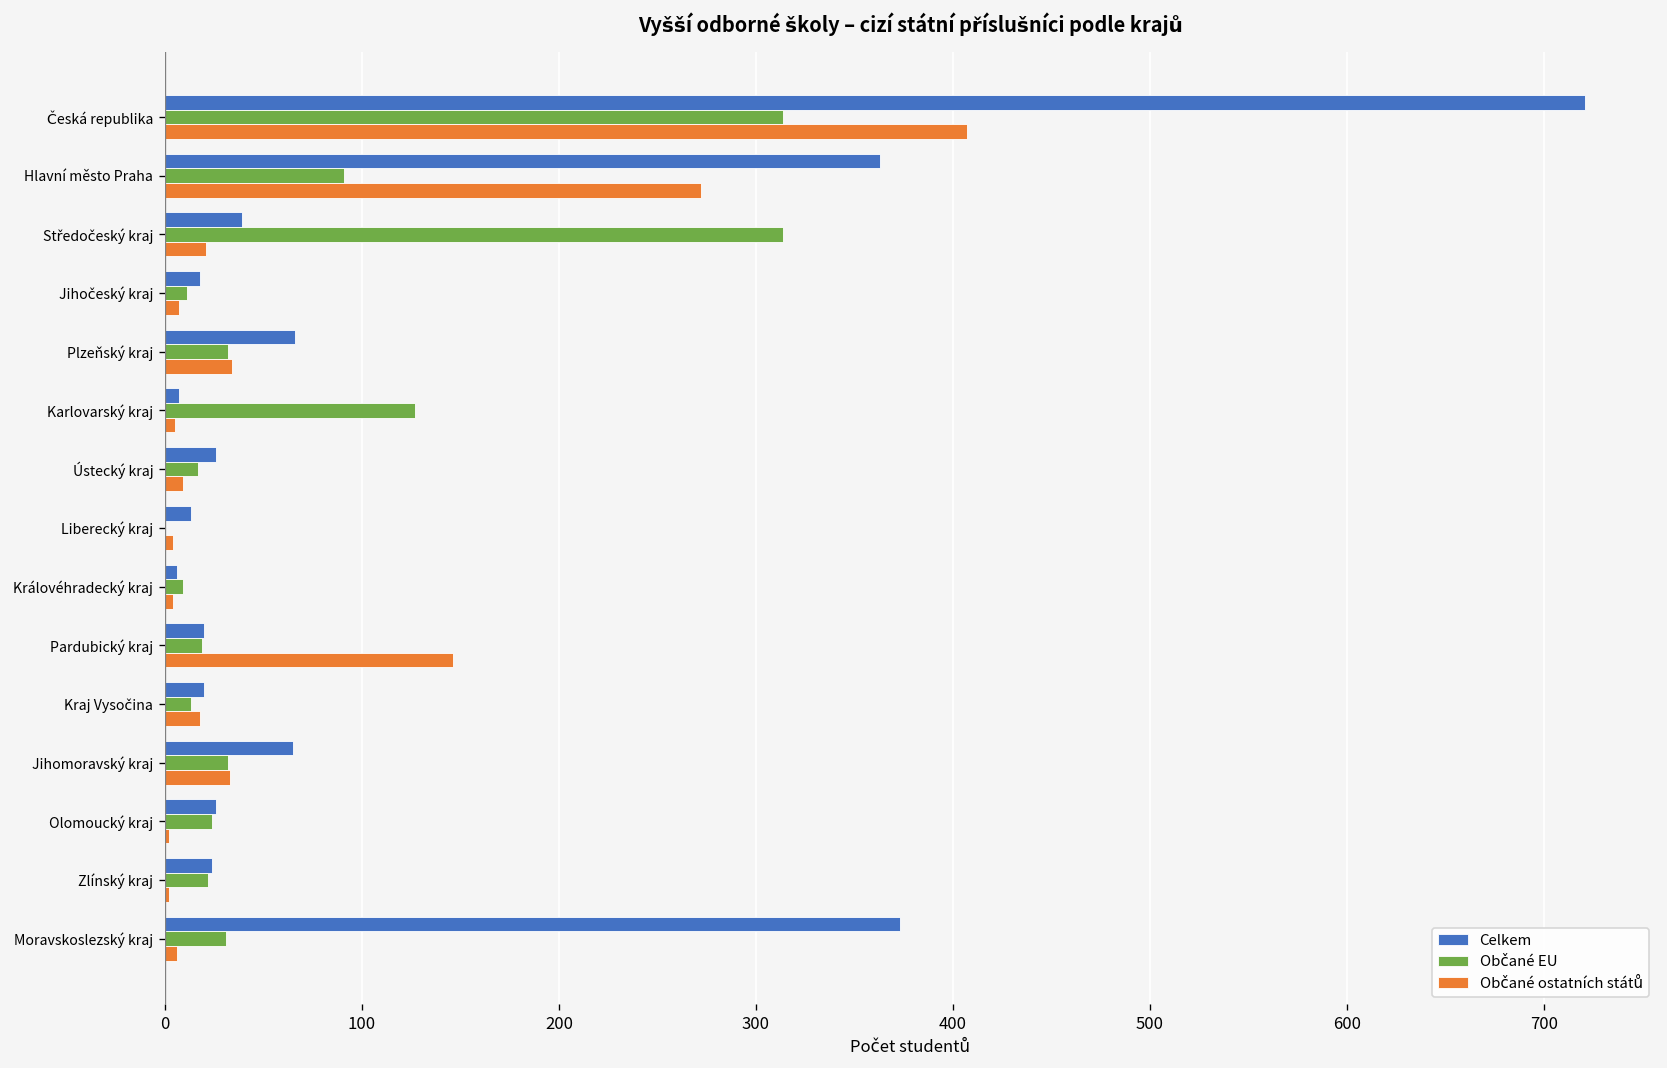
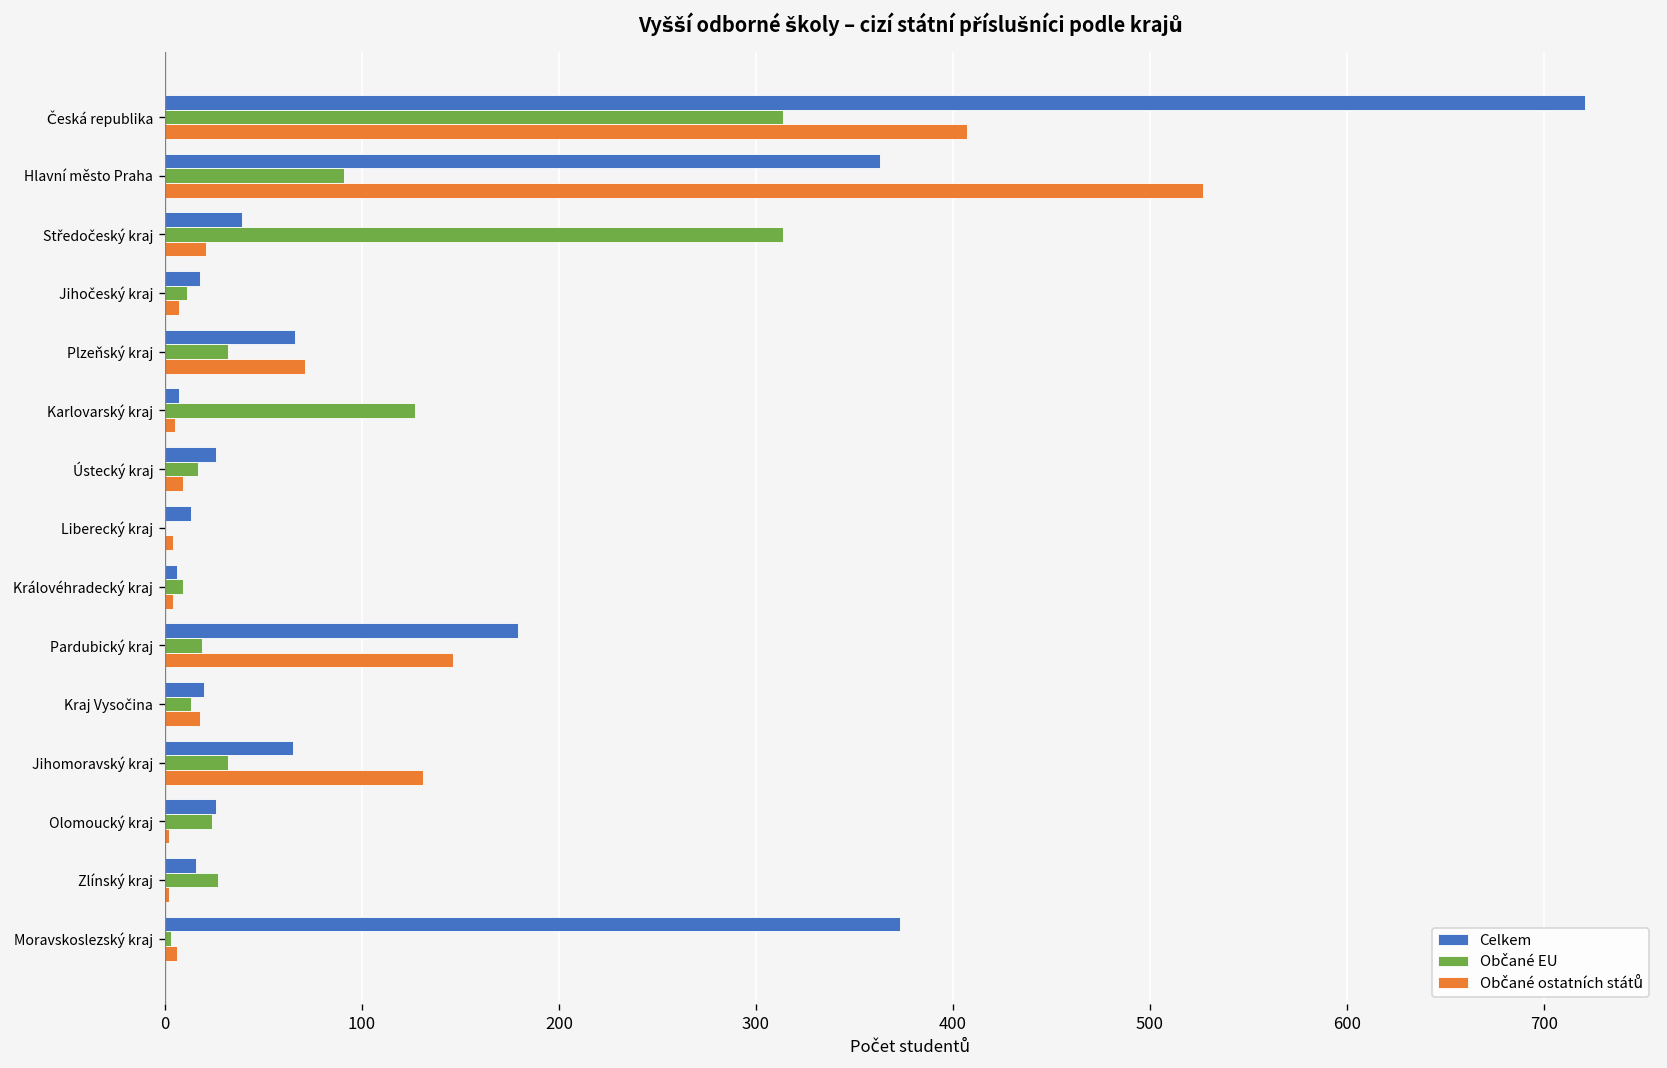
  {
    "Celkem": {
      "Česká republika": 721,
      "Hlavní město Praha": 363,
      "Středočeský kraj": 39,
      "Jihočeský kraj": 18,
      "Plzeňský kraj": 66,
      "Karlovarský kraj": 7,
      "Ústecký kraj": 26,
      "Liberecký kraj": 13,
      "Královéhradecký kraj": 6,
-     "Pardubický kraj": 20,
+     "Pardubický kraj": 179,
      "Kraj Vysočina": 20,
      "Jihomoravský kraj": 65,
      "Olomoucký kraj": 26,
-     "Zlínský kraj": 24,
+     "Zlínský kraj": 16,
      "Moravskoslezský kraj": 373
    },
    "Občané EU": {
      "Česká republika": 314,
      "Hlavní město Praha": 91,
      "Středočeský kraj": 314,
      "Jihočeský kraj": 11,
      "Plzeňský kraj": 32,
      "Karlovarský kraj": 127,
      "Ústecký kraj": 17,
      "Liberecký kraj": 0,
      "Královéhradecký kraj": 9,
      "Pardubický kraj": 19,
      "Kraj Vysočina": 13,
      "Jihomoravský kraj": 32,
      "Olomoucký kraj": 24,
-     "Zlínský kraj": 22,
-     "Moravskoslezský kraj": 31
+     "Zlínský kraj": 27,
+     "Moravskoslezský kraj": 3
    },
    "Občané ostatních států": {
      "Česká republika": 407,
-     "Hlavní město Praha": 272,
+     "Hlavní město Praha": 527,
      "Středočeský kraj": 21,
      "Jihočeský kraj": 7,
-     "Plzeňský kraj": 34,
+     "Plzeňský kraj": 71,
      "Karlovarský kraj": 5,
      "Ústecký kraj": 9,
      "Liberecký kraj": 4,
      "Královéhradecký kraj": 4,
      "Pardubický kraj": 146,
      "Kraj Vysočina": 18,
-     "Jihomoravský kraj": 33,
+     "Jihomoravský kraj": 131,
      "Olomoucký kraj": 2,
      "Zlínský kraj": 2,
      "Moravskoslezský kraj": 6
    }
  }
